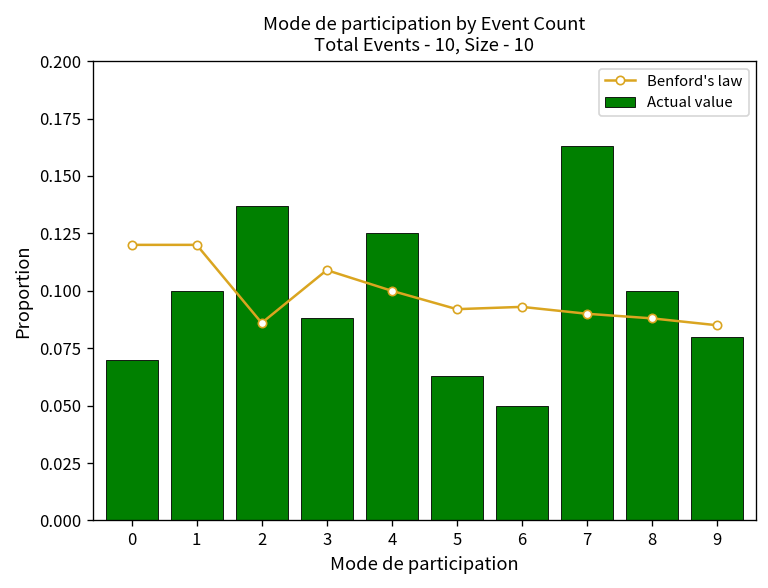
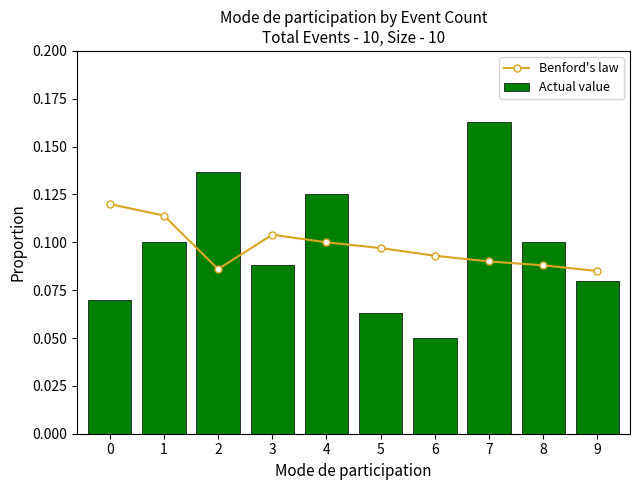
  {
    "Benford's law": {
      "0": 0.120,
-     "1": 0.120,
+     "1": 0.114,
      "2": 0.086,
-     "3": 0.109,
+     "3": 0.104,
      "4": 0.100,
-     "5": 0.092,
+     "5": 0.097,
      "6": 0.093,
      "7": 0.090,
      "8": 0.088,
      "9": 0.085
    },
    "Actual value": {
      "0": 0.070,
      "1": 0.100,
      "2": 0.137,
      "3": 0.088,
      "4": 0.125,
      "5": 0.063,
      "6": 0.050,
      "7": 0.163,
      "8": 0.100,
      "9": 0.080
    }
  }
